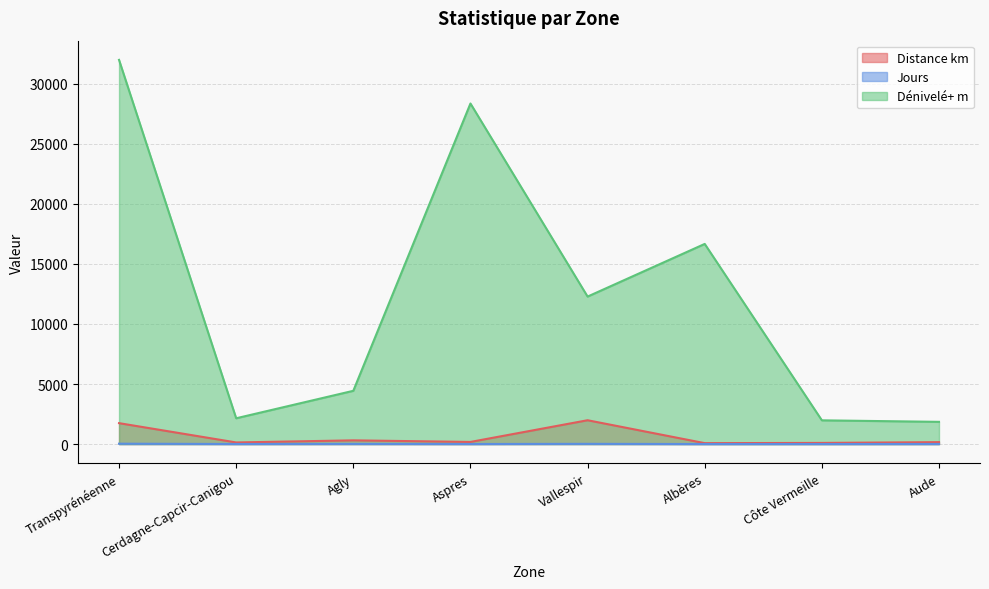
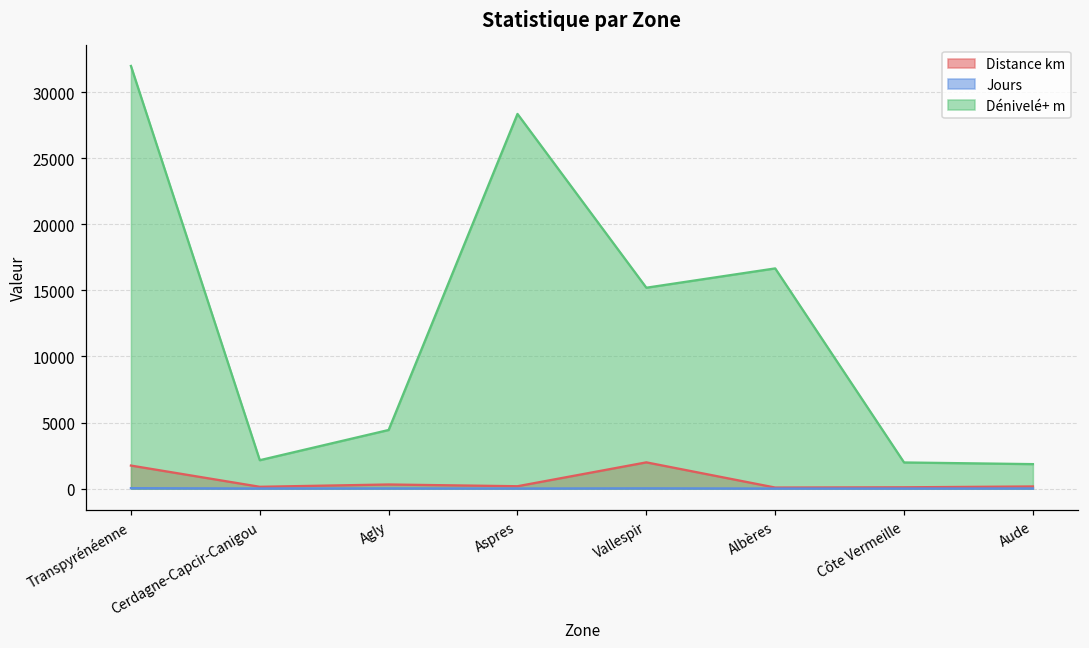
  {
    "Distance km": {
      "Transpyrénéenne": 1700,
      "Agly": 300,
      "Vallespir": 2000
    },
    "Jours": {
      "Transpyrénéenne": 0,
      "Agly": 0,
      "Vallespir": 0
    },
    "Dénivelé+ m": {
      "Transpyrénéenne": 32000,
      "Cerdagne-Capcir-Canigou": 2100,
      "Agly": 4400,
      "Aspres": 28400,
-     "Vallespir": 12300,
+     "Vallespir": 15200,
      "Albères": 16700,
      "Côte Vermeille": 2000,
      "Aude": 1900
    }
  }
